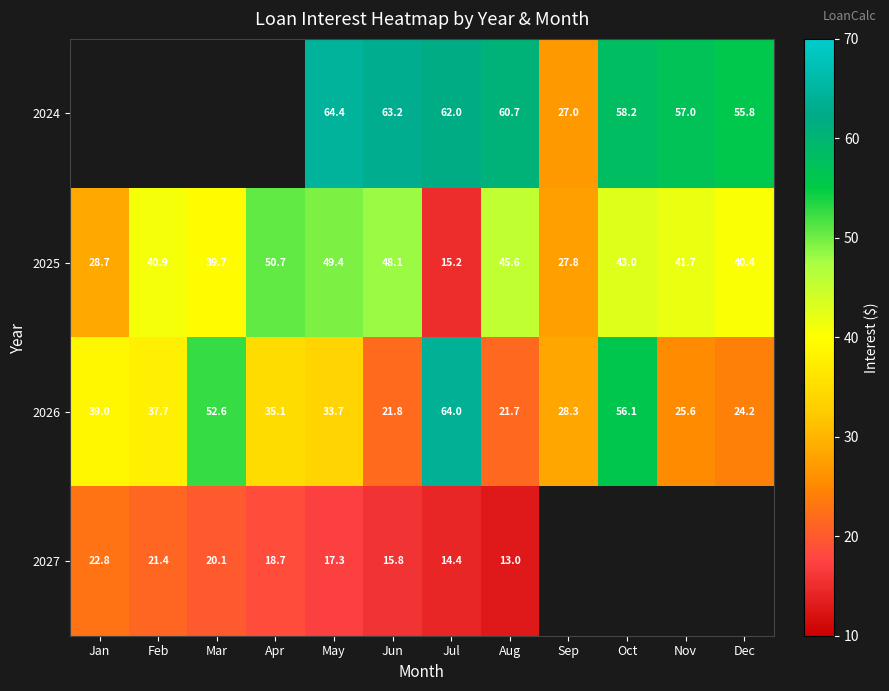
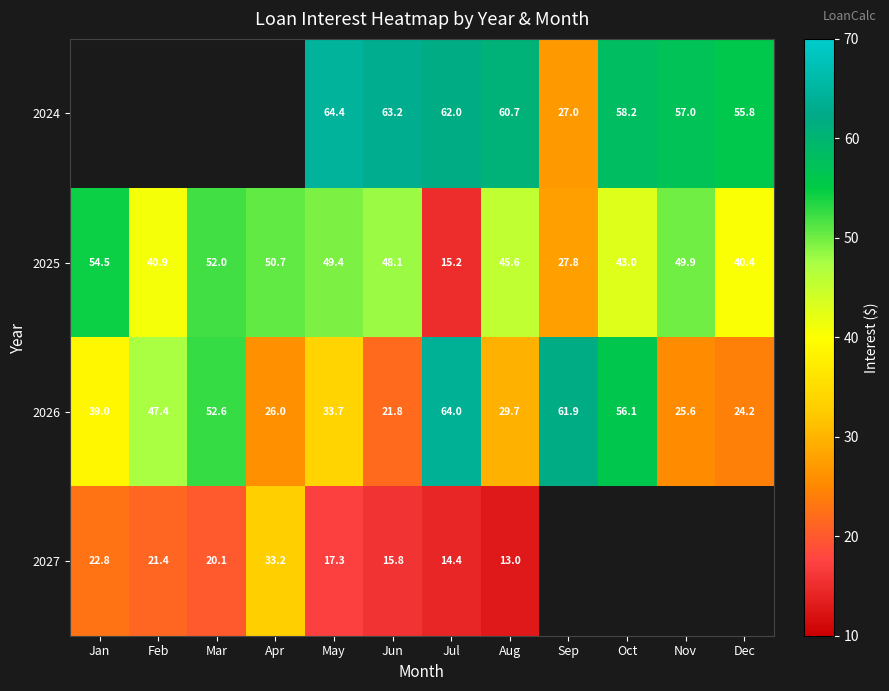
  {
    "2024": {
      "May": 64.4,
      "Jun": 63.2,
      "Jul": 62.0,
      "Aug": 60.7,
      "Sep": 27.0,
      "Oct": 58.2,
      "Nov": 57.0,
      "Dec": 55.8
    },
    "2025": {
-     "Jan": 28.7,
+     "Jan": 54.5,
      "Feb": 40.9,
-     "Mar": 39.7,
+     "Mar": 52.0,
      "Apr": 50.7,
      "May": 49.4,
      "Jun": 48.1,
      "Jul": 15.2,
      "Aug": 45.6,
      "Sep": 27.8,
      "Oct": 43.0,
-     "Nov": 41.7,
+     "Nov": 49.9,
      "Dec": 40.4
    },
    "2026": {
      "Jan": 39.0,
-     "Feb": 37.7,
+     "Feb": 47.4,
      "Mar": 52.6,
-     "Apr": 35.1,
+     "Apr": 26.0,
      "May": 33.7,
      "Jun": 21.8,
      "Jul": 64.0,
-     "Aug": 21.7,
-     "Sep": 28.3,
+     "Aug": 29.7,
+     "Sep": 61.9,
      "Oct": 56.1,
      "Nov": 25.6,
      "Dec": 24.2
    },
    "2027": {
      "Jan": 22.8,
      "Feb": 21.4,
      "Mar": 20.1,
-     "Apr": 18.7,
+     "Apr": 33.2,
      "May": 17.3,
      "Jun": 15.8,
      "Jul": 14.4,
      "Aug": 13.0
    }
  }
